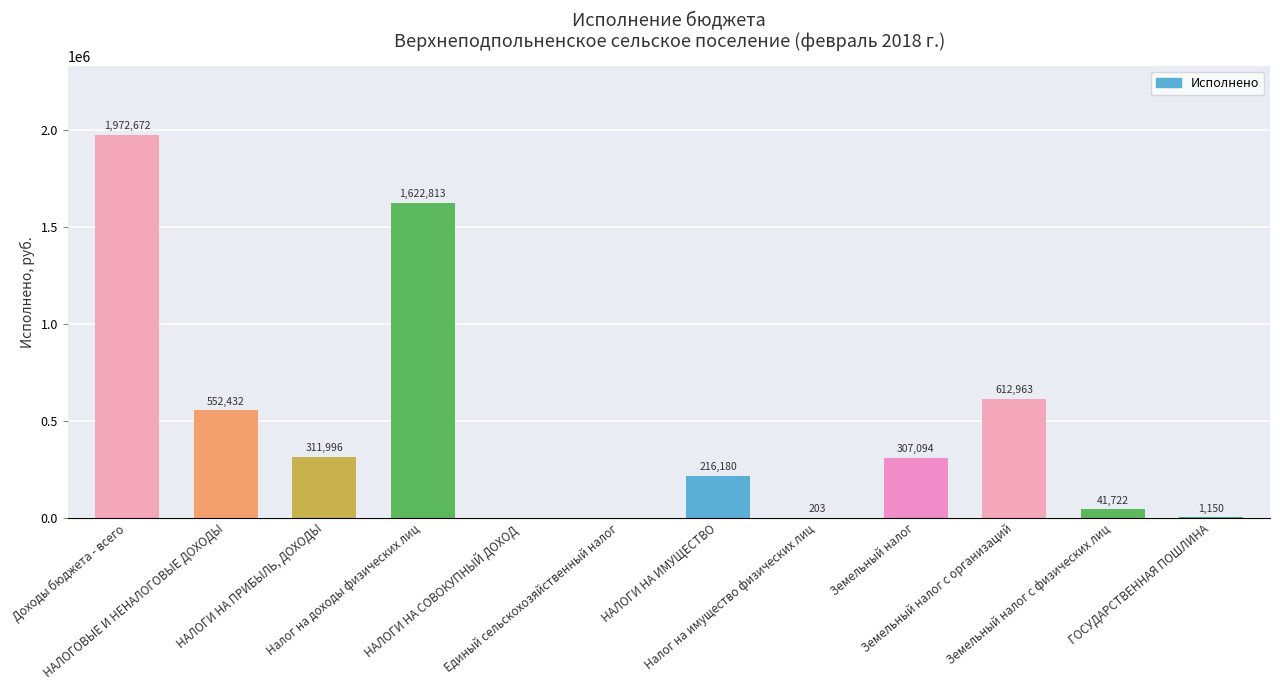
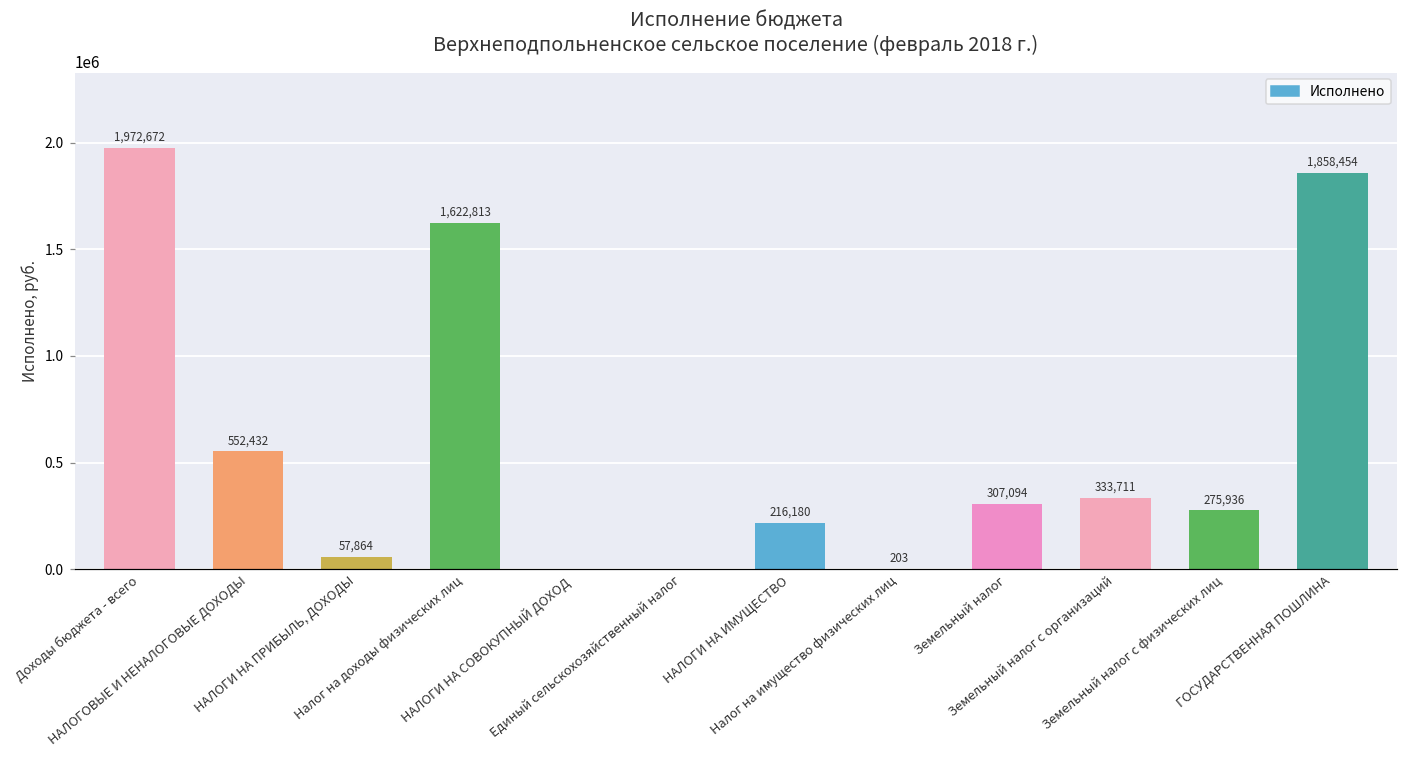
  {
    "Доходы бюджета - всего": "1,972,672",
    "НАЛОГОВЫЕ И НЕНАЛОГОВЫЕ ДОХОДЫ": "552,432",
-   "НАЛОГИ НА ПРИБЫЛЬ, ДОХОДЫ": "311,996",
+   "НАЛОГИ НА ПРИБЫЛЬ, ДОХОДЫ": "57,864",
    "Налог на доходы физических лиц": "1,622,813",
    "НАЛОГИ НА ИМУЩЕСТВО": "216,180",
    "Налог на имущество физических лиц": "203",
    "Земельный налог": "307,094",
-   "Земельный налог с организаций": "612,963",
-   "Земельный налог с физических лиц": "41,722",
-   "ГОСУДАРСТВЕННАЯ ПОШЛИНА": "1,150"
+   "Земельный налог с организаций": "333,711",
+   "Земельный налог с физических лиц": "275,936",
+   "ГОСУДАРСТВЕННАЯ ПОШЛИНА": "1,858,454"
  }
